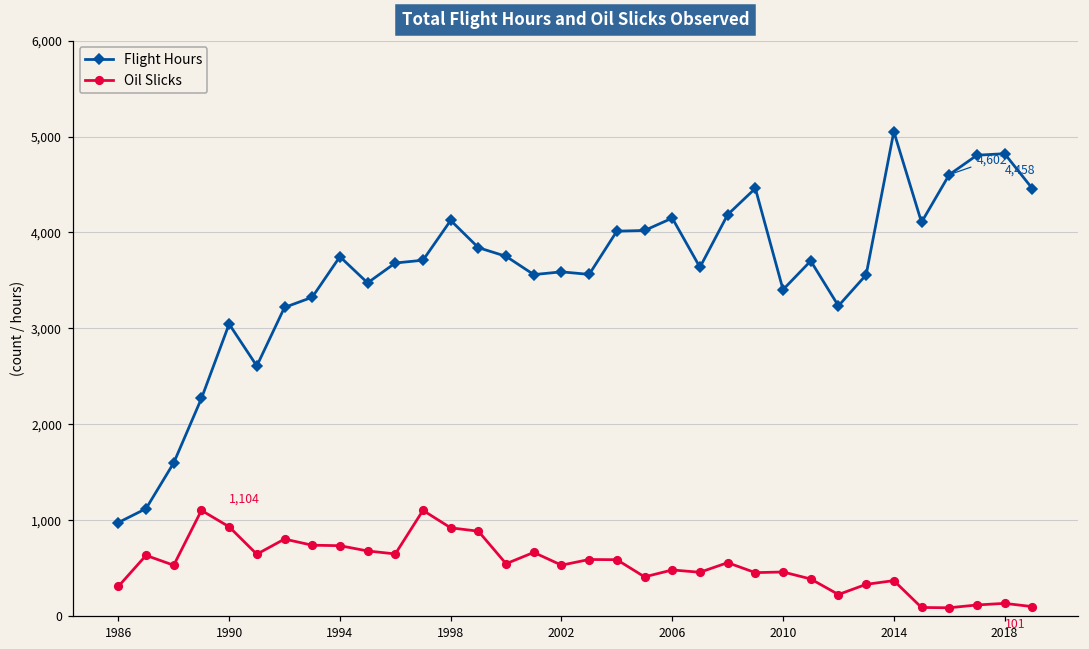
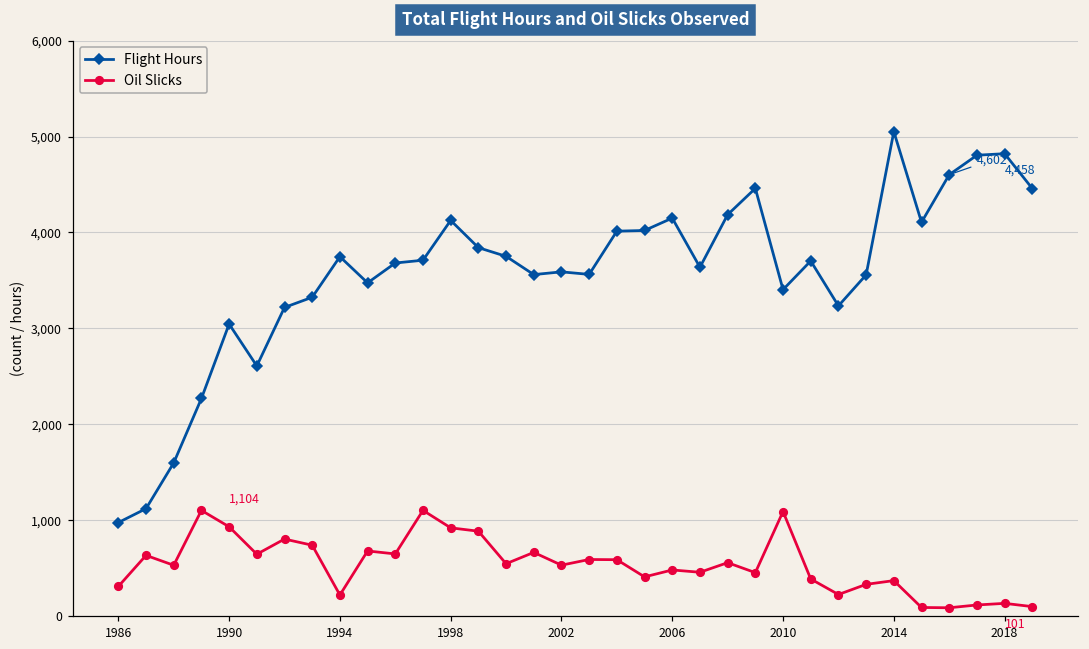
  {
    "Flight Hours": {
      "1986": "1,000",
      "1990": "3,000",
      "1994": "3,700",
      "1998": "4,100",
      "2002": "3,600",
      "2006": "4,100",
      "2010": "3,400",
      "2014": "5,100"
    },
    "Oil Slicks": {
      "1986": "300",
-     "1994": "700",
+     "1994": "200",
      "1998": "900",
      "2002": "500",
      "2006": "500",
-     "2010": "500",
+     "2010": "1,100",
      "2014": "400",
      "2018": "100"
    }
  }
